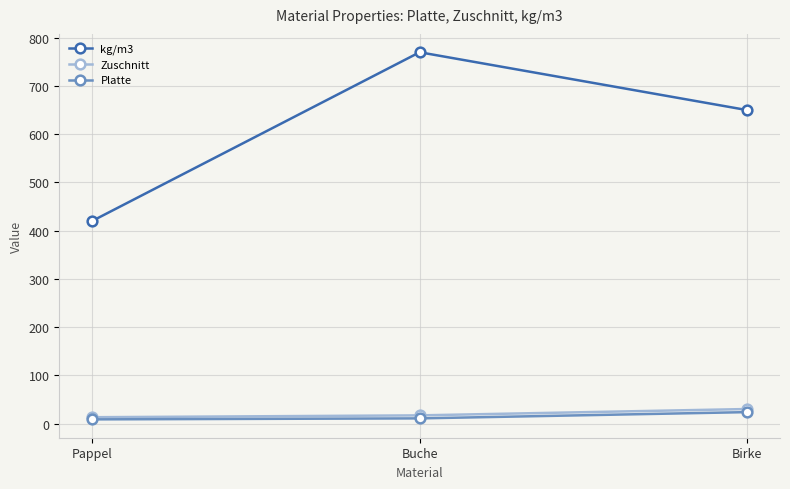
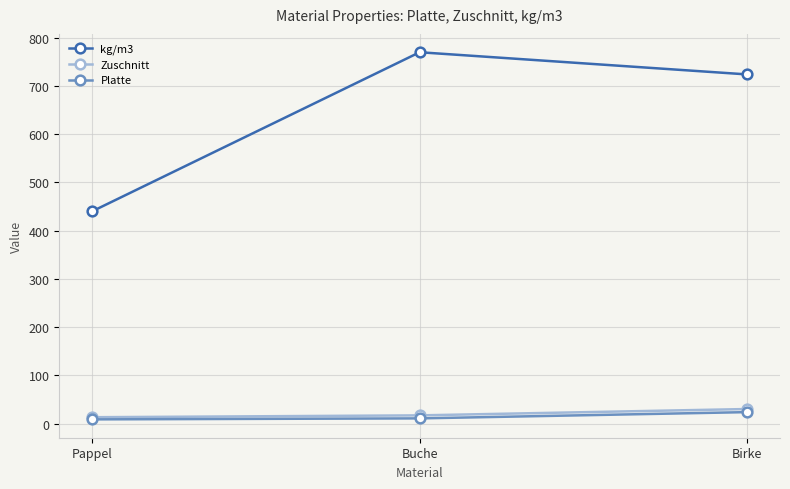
  {
    "kg/m3": {
-     "Pappel": 420,
+     "Pappel": 440,
      "Buche": 770,
-     "Birke": 650
+     "Birke": 720
    },
    "Zuschnitt": {
      "Buche": 20,
      "Birke": 30
    },
    "Platte": {
      "Buche": 10,
      "Birke": 20
    }
  }
